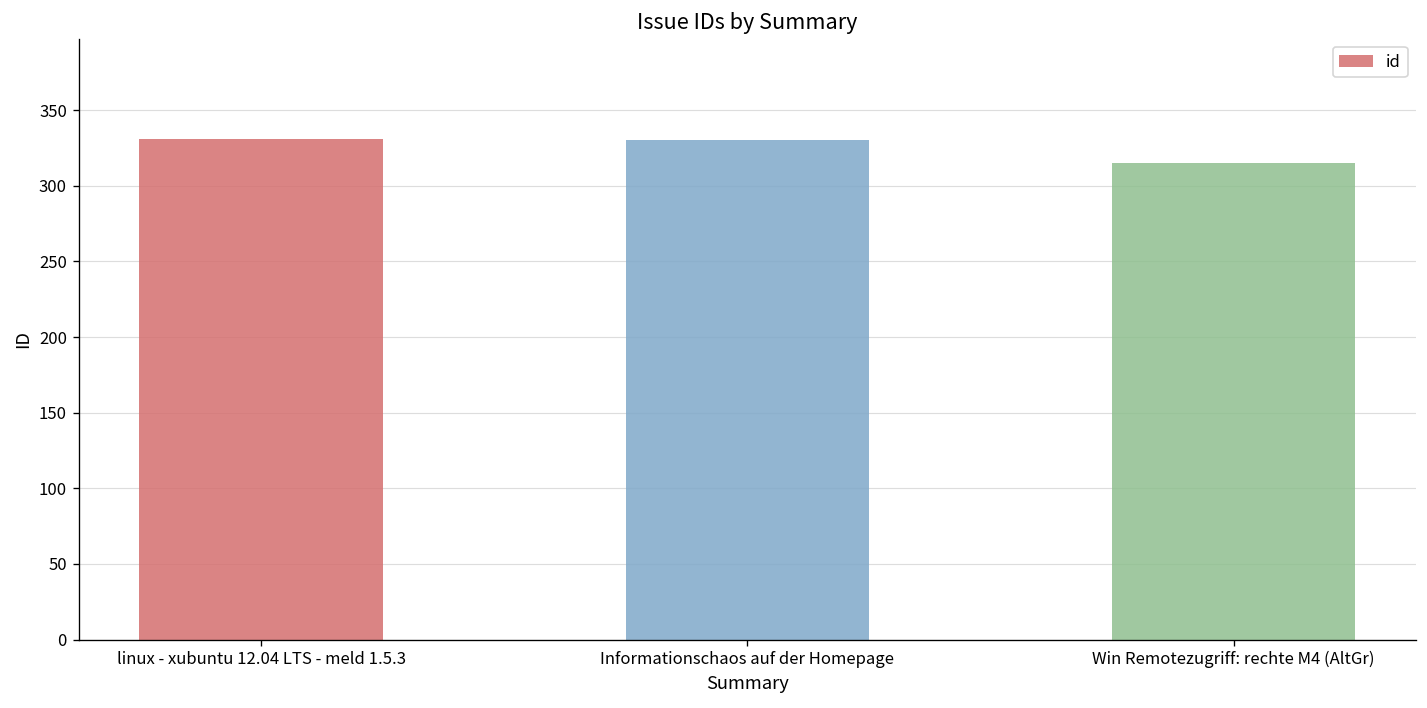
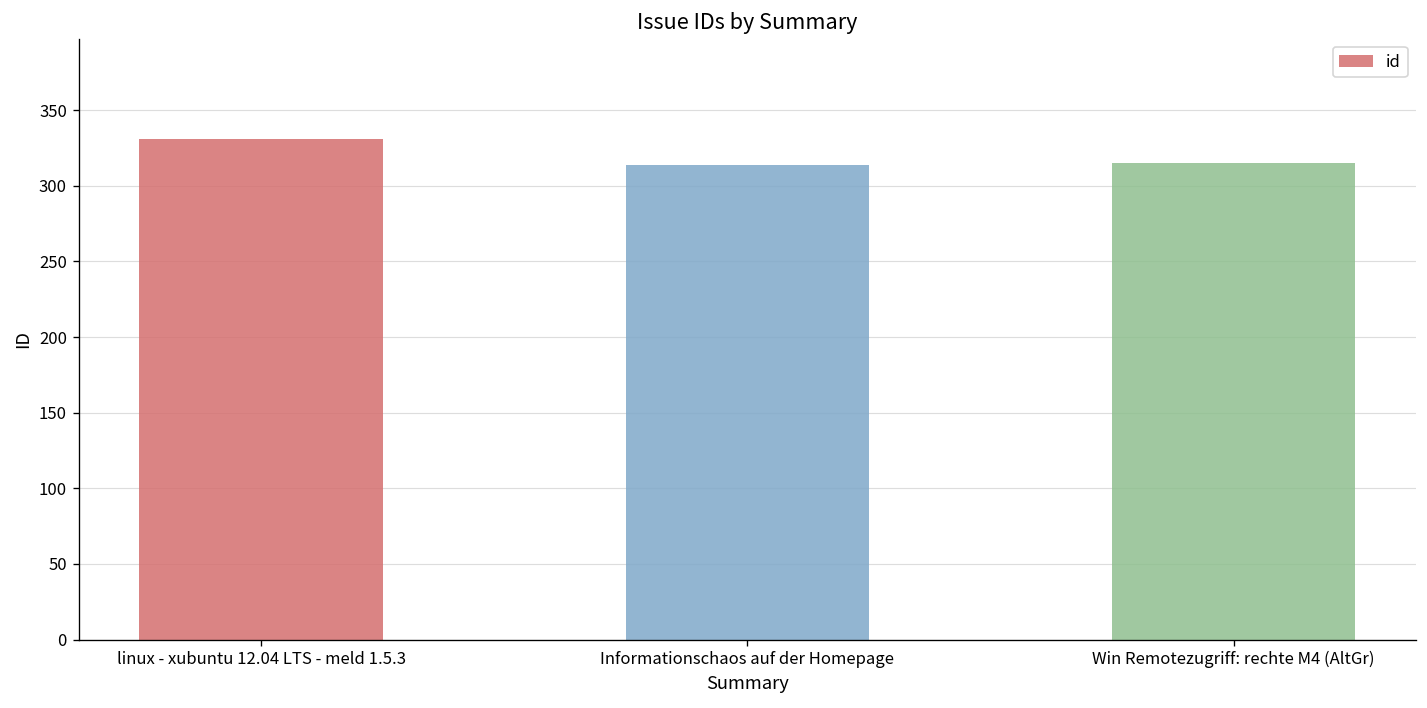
  {
    "linux - xubuntu 12.04 LTS - meld 1.5.3": 331,
-   "Informationschaos auf der Homepage": 330,
+   "Informationschaos auf der Homepage": 314,
    "Win Remotezugriff: rechte M4 (AltGr)": 315
  }
